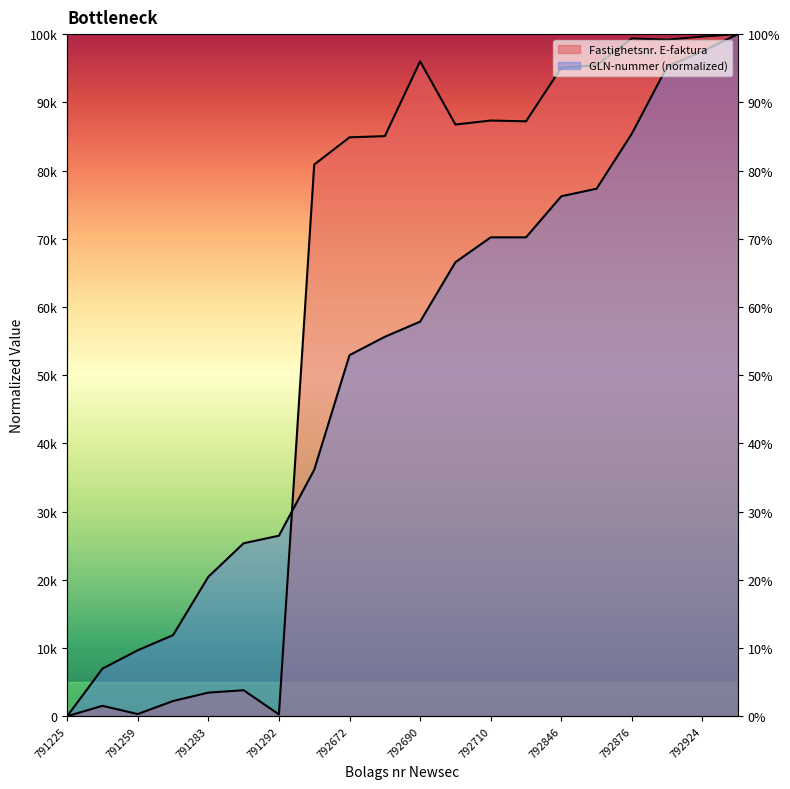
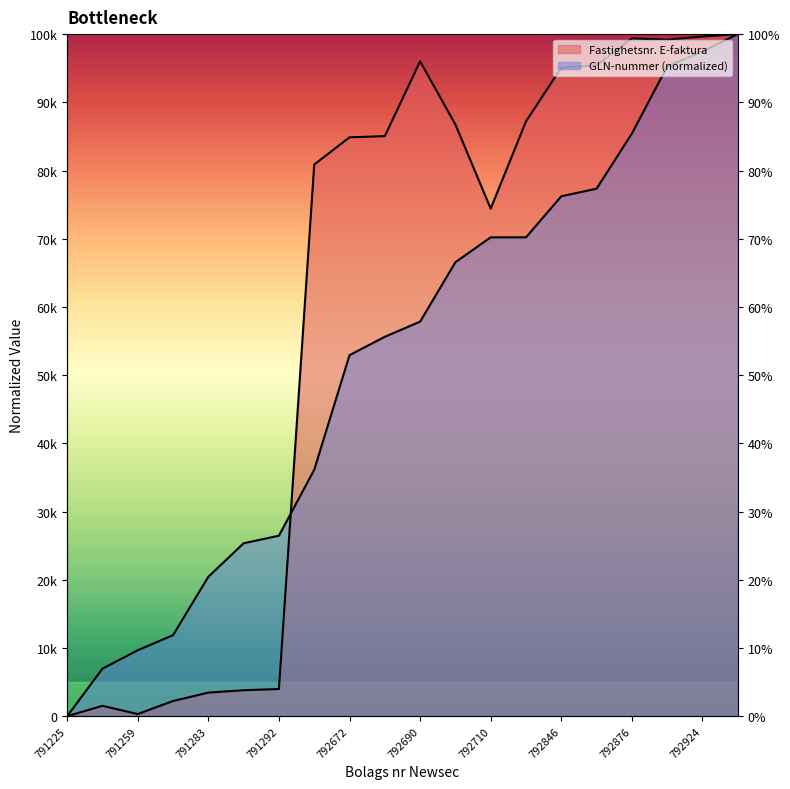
  {
    "Fastighetsnr. E-faktura": {
      "791259": 0,
      "791283": 3000,
-     "791292": 0,
+     "791292": 4000,
      "792672": 85000,
      "792690": 96000,
-     "792710": 87000,
+     "792710": 74000,
      "792876": 99000,
      "792924": 100000
    },
    "GLN-nummer (normalized)": {
      "791259": 10000,
      "791283": 20000,
      "791292": 26000,
      "792672": 53000,
      "792690": 58000,
      "792710": 70000,
      "792846": 76000,
      "792876": 85000
    }
  }
